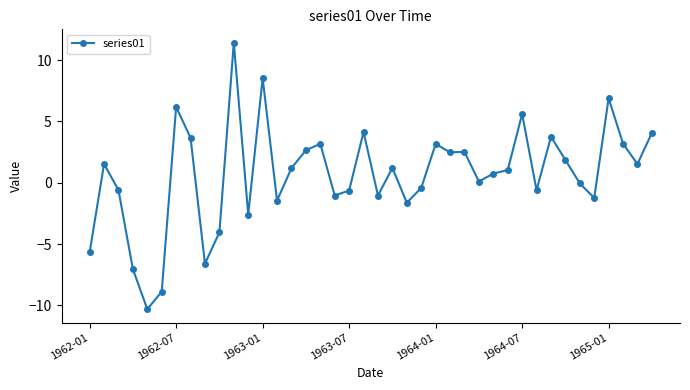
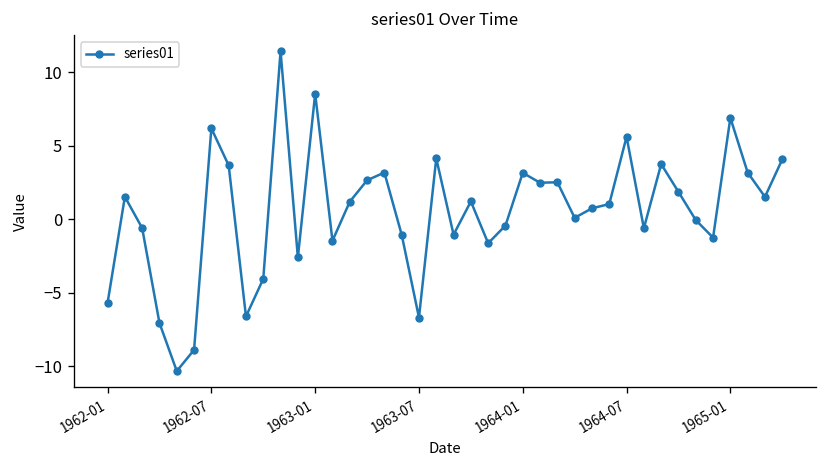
  {
    "1962-01": -5.7,
    "1962-07": 6.2,
    "1963-01": 8.5,
-   "1963-07": -0.6,
+   "1963-07": -6.7,
    "1964-01": 3.2,
    "1964-07": 5.6,
    "1965-01": 6.9
  }
